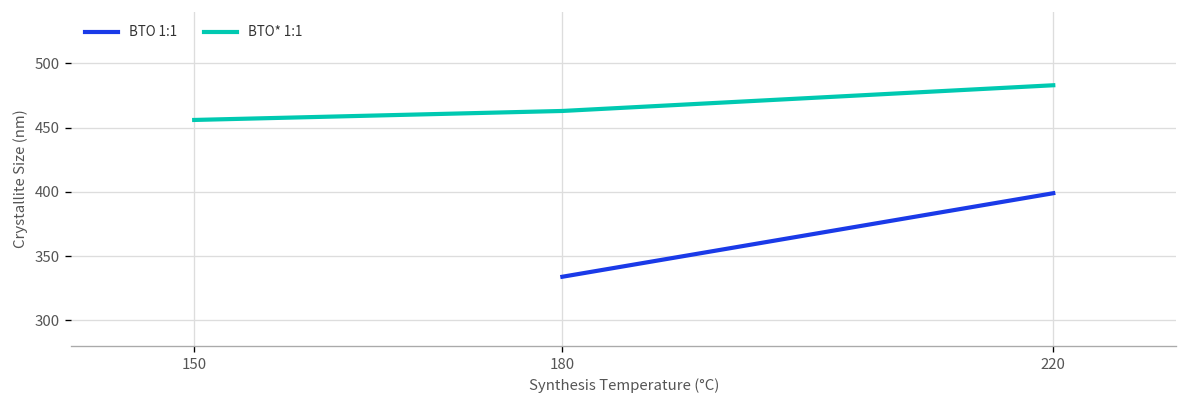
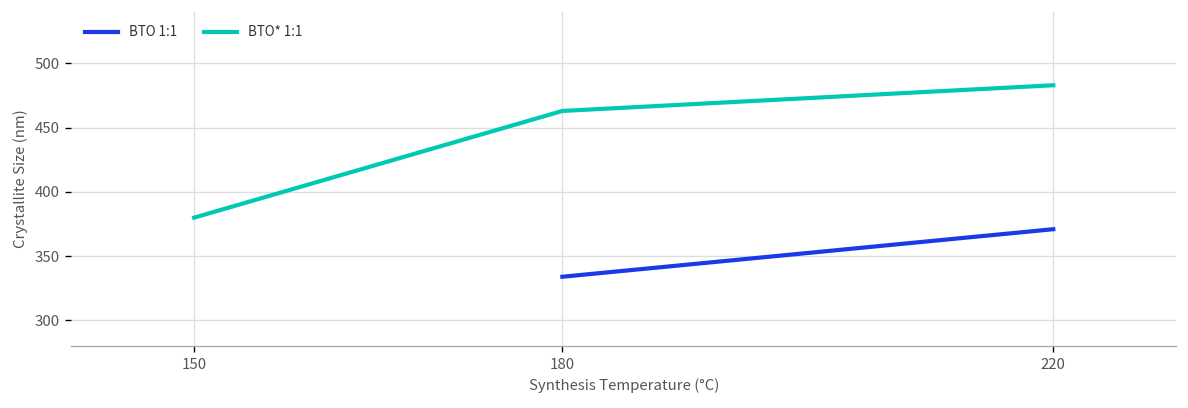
  {
    "BTO 1:1": {
      "180": 334,
-     "220": 399
+     "220": 371
    },
    "BTO* 1:1": {
-     "150": 456,
+     "150": 380,
      "180": 463,
      "220": 483
    }
  }
